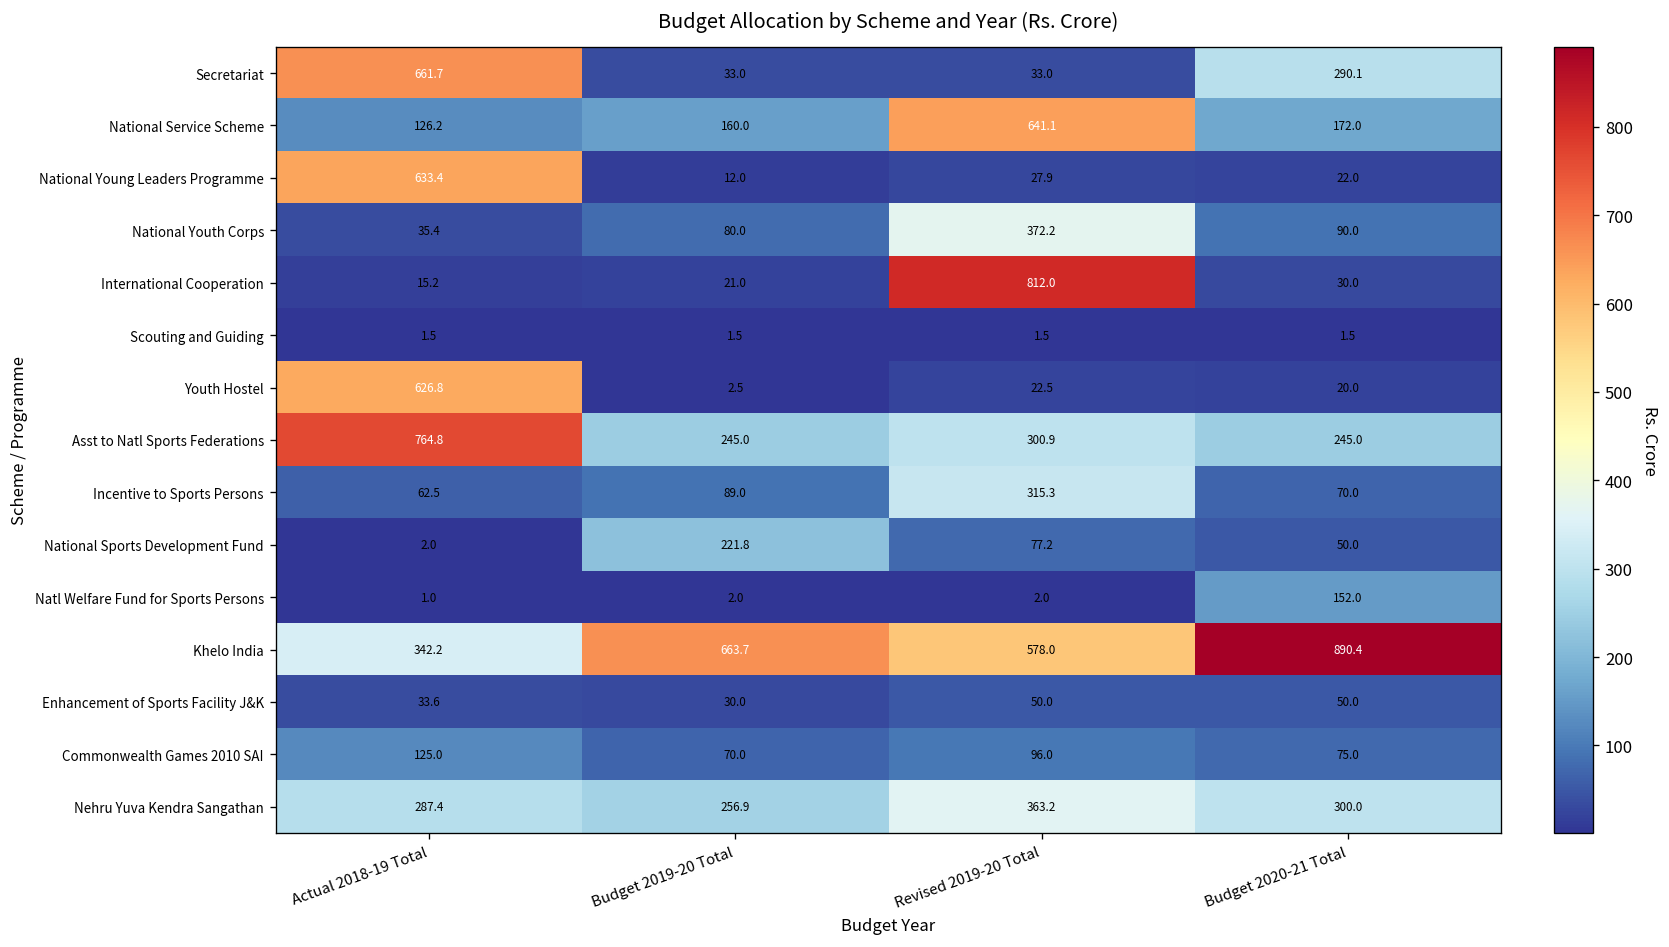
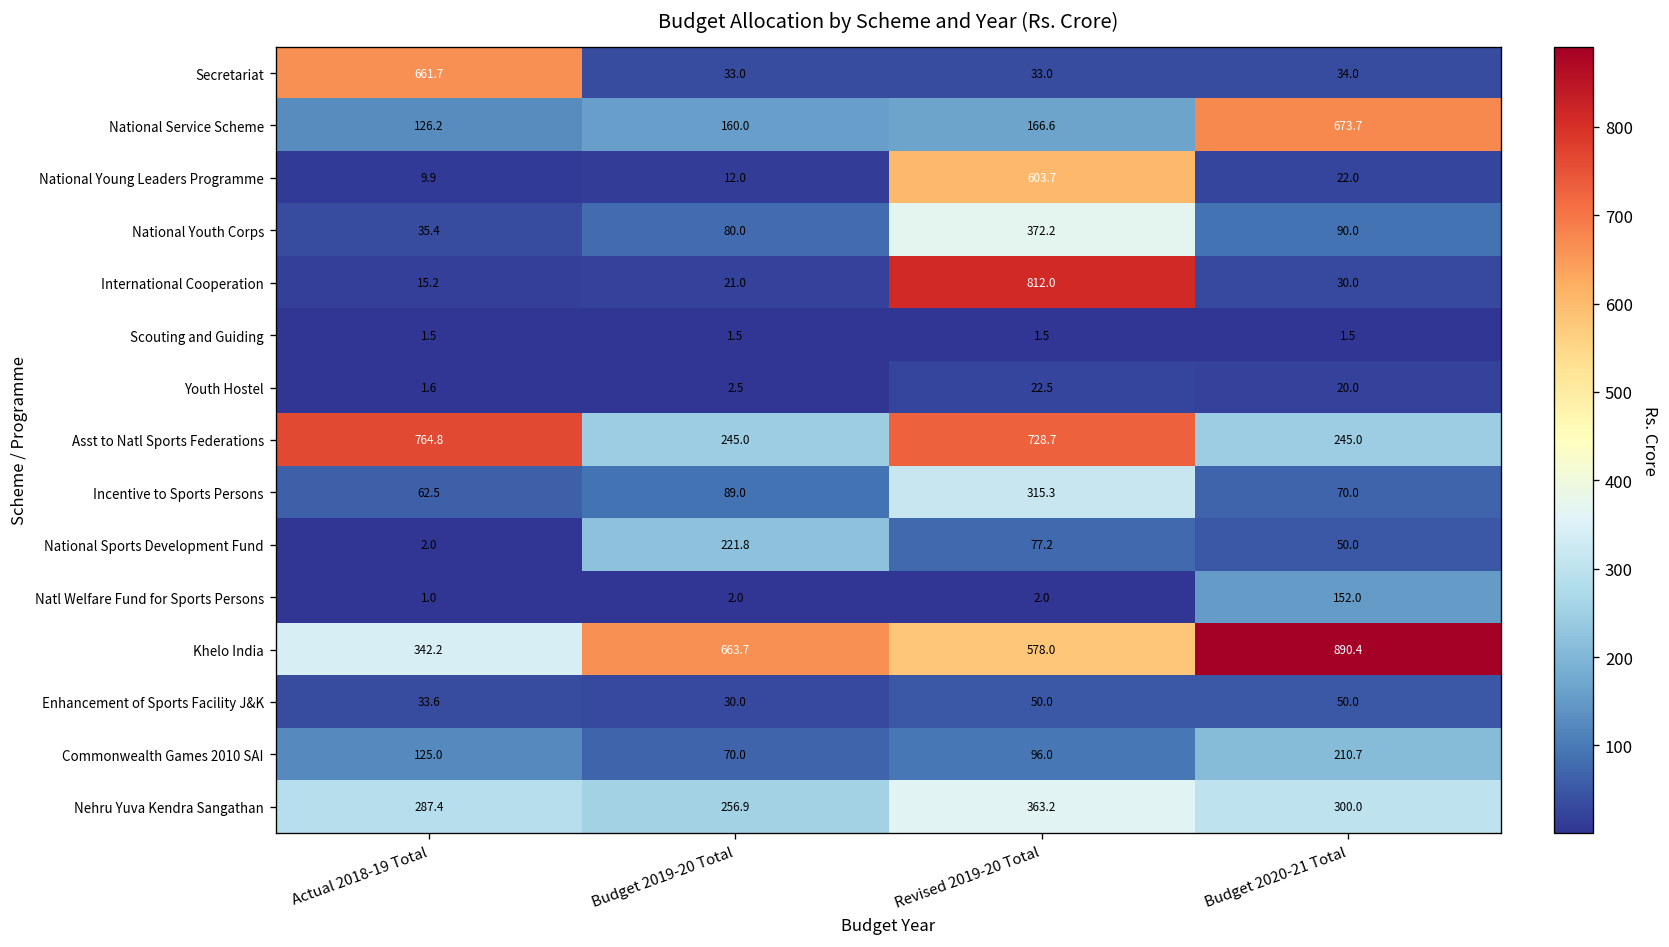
  {
    "Secretariat": {
      "Actual 2018-19 Total": 661.7,
      "Budget 2019-20 Total": 33.0,
      "Revised 2019-20 Total": 33.0,
-     "Budget 2020-21 Total": 290.1
+     "Budget 2020-21 Total": 34.0
    },
    "National Service Scheme": {
      "Actual 2018-19 Total": 126.2,
      "Budget 2019-20 Total": 160.0,
-     "Revised 2019-20 Total": 641.1,
-     "Budget 2020-21 Total": 172.0
+     "Revised 2019-20 Total": 166.6,
+     "Budget 2020-21 Total": 673.7
    },
    "National Young Leaders Programme": {
-     "Actual 2018-19 Total": 633.4,
+     "Actual 2018-19 Total": 9.9,
      "Budget 2019-20 Total": 12.0,
-     "Revised 2019-20 Total": 27.9,
+     "Revised 2019-20 Total": 603.7,
      "Budget 2020-21 Total": 22.0
    },
    "National Youth Corps": {
      "Actual 2018-19 Total": 35.4,
      "Budget 2019-20 Total": 80.0,
      "Revised 2019-20 Total": 372.2,
      "Budget 2020-21 Total": 90.0
    },
    "International Cooperation": {
      "Actual 2018-19 Total": 15.2,
      "Budget 2019-20 Total": 21.0,
      "Revised 2019-20 Total": 812.0,
      "Budget 2020-21 Total": 30.0
    },
    "Scouting and Guiding": {
      "Actual 2018-19 Total": 1.5,
      "Budget 2019-20 Total": 1.5,
      "Revised 2019-20 Total": 1.5,
      "Budget 2020-21 Total": 1.5
    },
    "Youth Hostel": {
-     "Actual 2018-19 Total": 626.8,
+     "Actual 2018-19 Total": 1.6,
      "Budget 2019-20 Total": 2.5,
      "Revised 2019-20 Total": 22.5,
      "Budget 2020-21 Total": 20.0
    },
    "Asst to Natl Sports Federations": {
      "Actual 2018-19 Total": 764.8,
      "Budget 2019-20 Total": 245.0,
-     "Revised 2019-20 Total": 300.9,
+     "Revised 2019-20 Total": 728.7,
      "Budget 2020-21 Total": 245.0
    },
    "Incentive to Sports Persons": {
      "Actual 2018-19 Total": 62.5,
      "Budget 2019-20 Total": 89.0,
      "Revised 2019-20 Total": 315.3,
      "Budget 2020-21 Total": 70.0
    },
    "National Sports Development Fund": {
      "Actual 2018-19 Total": 2.0,
      "Budget 2019-20 Total": 221.8,
      "Revised 2019-20 Total": 77.2,
      "Budget 2020-21 Total": 50.0
    },
    "Natl Welfare Fund for Sports Persons": {
      "Actual 2018-19 Total": 1.0,
      "Budget 2019-20 Total": 2.0,
      "Revised 2019-20 Total": 2.0,
      "Budget 2020-21 Total": 152.0
    },
    "Khelo India": {
      "Actual 2018-19 Total": 342.2,
      "Budget 2019-20 Total": 663.7,
      "Revised 2019-20 Total": 578.0,
      "Budget 2020-21 Total": 890.4
    },
    "Enhancement of Sports Facility J&K": {
      "Actual 2018-19 Total": 33.6,
      "Budget 2019-20 Total": 30.0,
      "Revised 2019-20 Total": 50.0,
      "Budget 2020-21 Total": 50.0
    },
    "Commonwealth Games 2010 SAI": {
      "Actual 2018-19 Total": 125.0,
      "Budget 2019-20 Total": 70.0,
      "Revised 2019-20 Total": 96.0,
-     "Budget 2020-21 Total": 75.0
+     "Budget 2020-21 Total": 210.7
    },
    "Nehru Yuva Kendra Sangathan": {
      "Actual 2018-19 Total": 287.4,
      "Budget 2019-20 Total": 256.9,
      "Revised 2019-20 Total": 363.2,
      "Budget 2020-21 Total": 300.0
    }
  }
